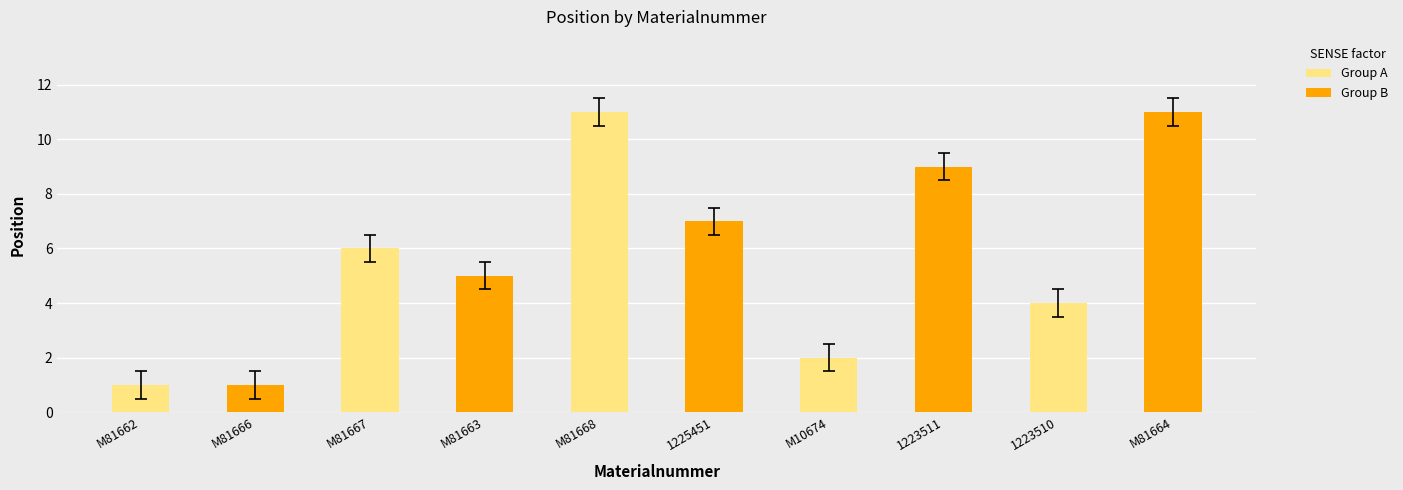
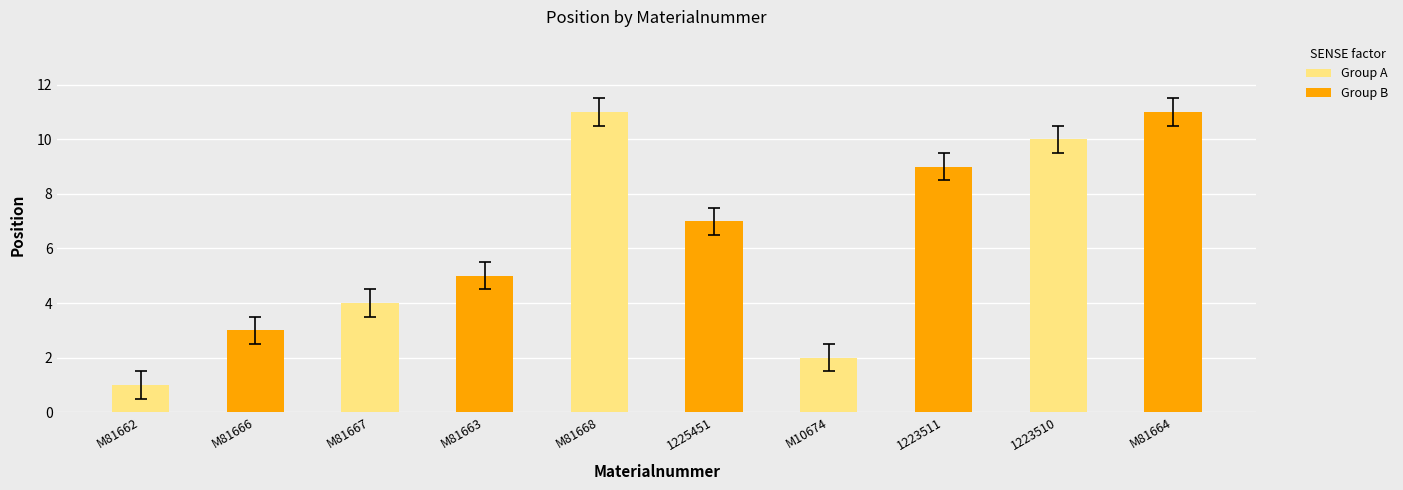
  {
    "Group A": {
      "M81662": 1,
-     "M81667": 6,
+     "M81667": 4,
      "M81668": 11,
      "M10674": 2,
-     "1223510": 4
+     "1223510": 10
    },
    "Group B": {
-     "M81666": 1,
+     "M81666": 3,
      "M81663": 5,
      "1225451": 7,
      "1223511": 9,
      "M81664": 11
    }
  }
